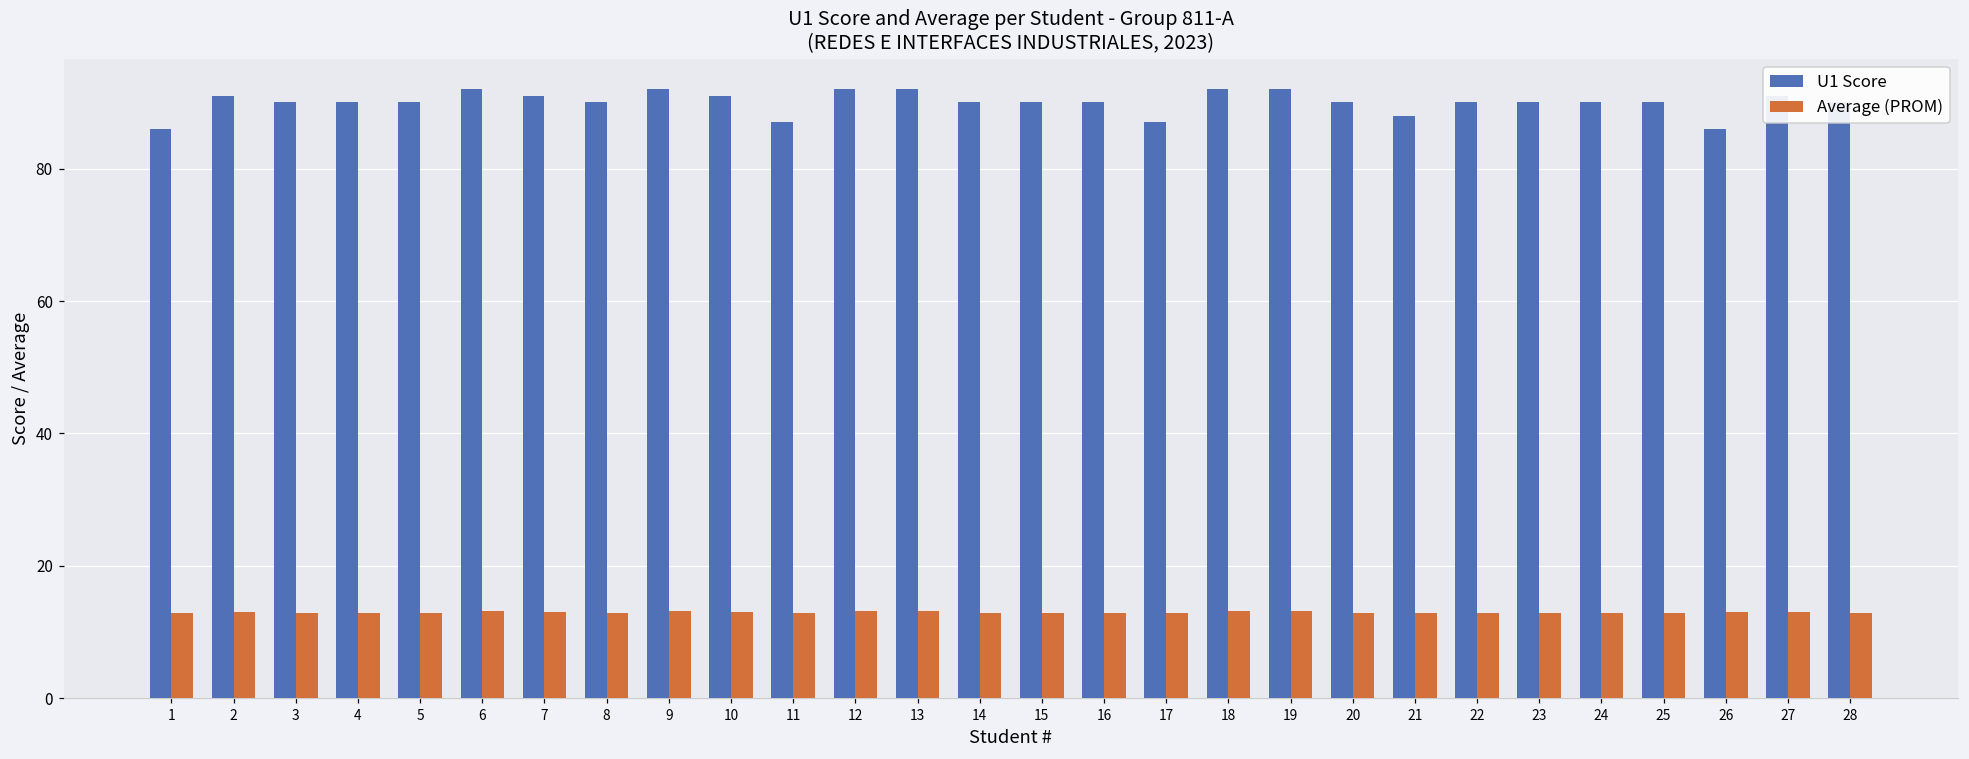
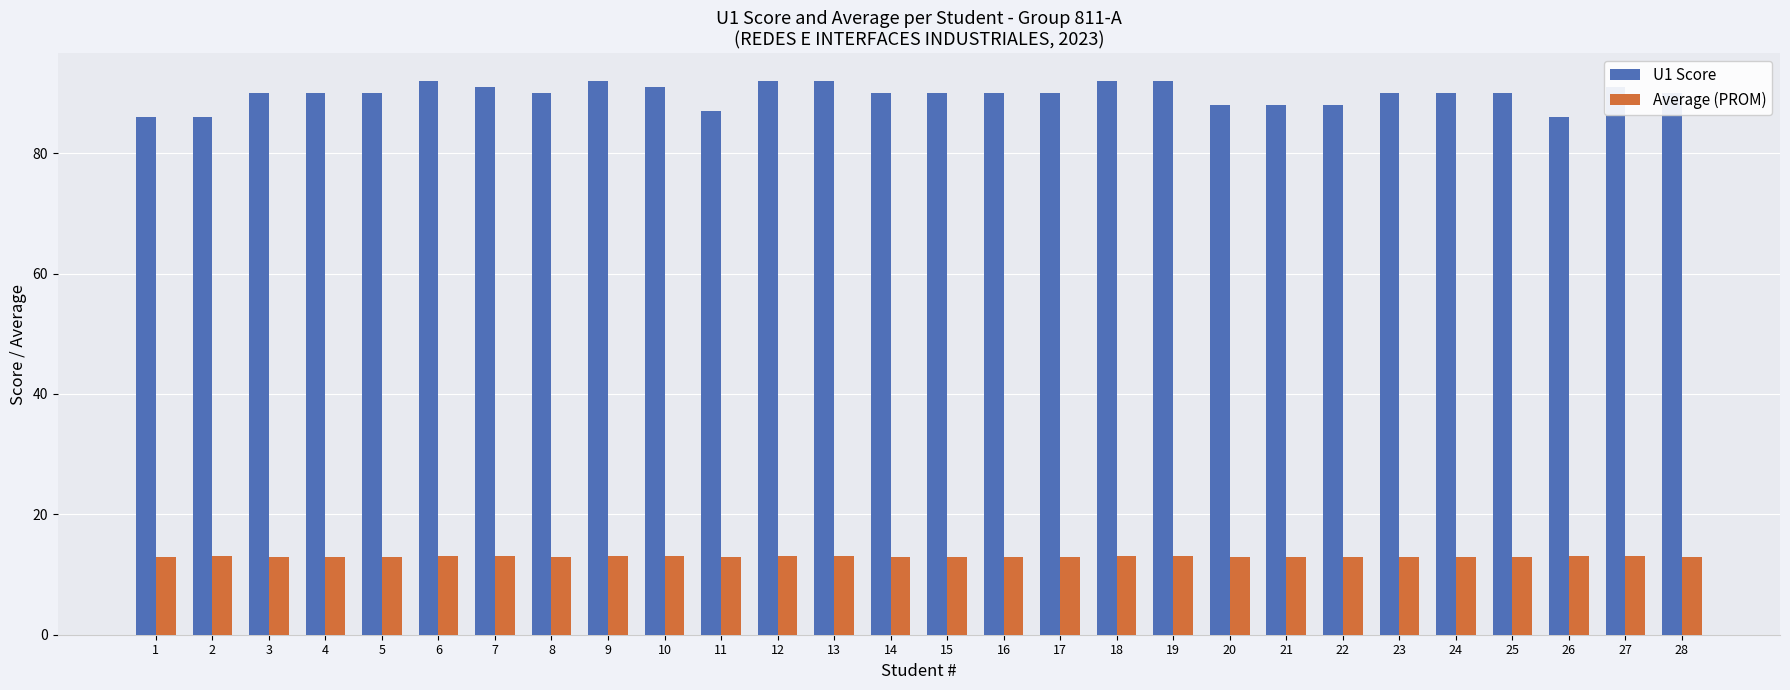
  {
    "U1 Score": {
      "1": 86,
-     "2": 91,
+     "2": 86,
      "3": 90,
      "4": 90,
      "5": 90,
      "6": 92,
      "7": 91,
      "8": 90,
      "9": 92,
      "10": 91,
      "11": 87,
      "12": 92,
      "13": 92,
      "14": 90,
      "15": 90,
      "16": 90,
-     "17": 87,
+     "17": 90,
      "18": 92,
      "19": 92,
-     "20": 90,
+     "20": 88,
      "21": 88,
-     "22": 90,
+     "22": 88,
      "23": 90,
      "24": 90,
      "25": 90,
      "26": 86
    },
    "Average (PROM)": {
      "1": 13,
      "2": 13,
      "3": 13,
      "4": 13,
      "5": 13,
      "6": 13,
      "7": 13,
      "8": 13,
      "9": 13,
      "10": 13,
      "11": 13,
      "12": 13,
      "13": 13,
      "14": 13,
      "15": 13,
      "16": 13,
      "17": 13,
      "18": 13,
      "19": 13,
      "20": 13,
      "21": 13,
      "22": 13,
      "23": 13,
      "24": 13,
      "25": 13,
      "26": 13,
      "27": 13,
      "28": 13
    }
  }
